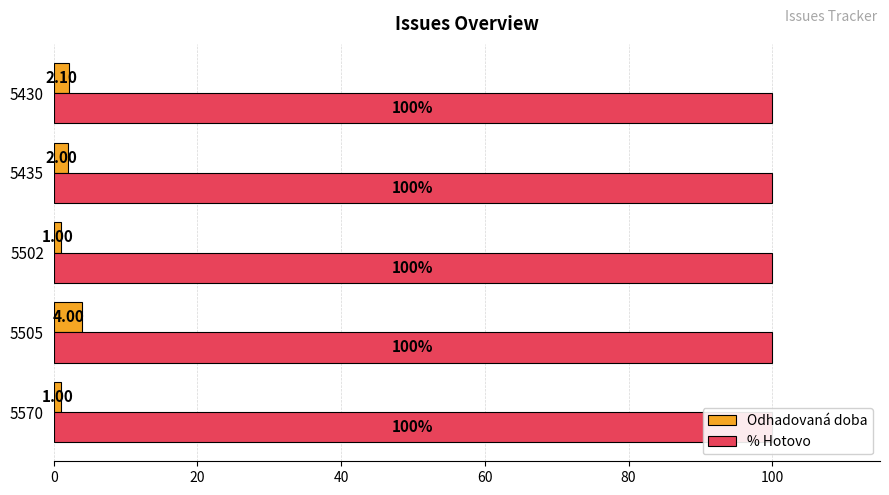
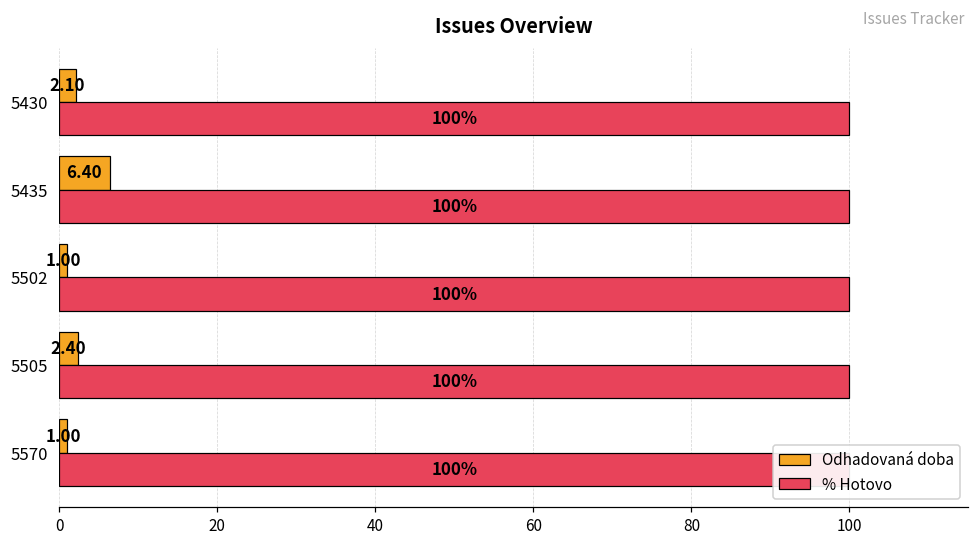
  {
    "Odhadovaná doba": {
      "5430": "2.10",
-     "5435": "2.00",
+     "5435": "6.40",
      "5502": "1.00",
-     "5505": "4.00",
+     "5505": "2.40",
      "5570": "1.00"
    },
    "% Hotovo": {
      "5430": "100%",
      "5435": "100%",
      "5502": "100%",
      "5505": "100%"
    }
  }
